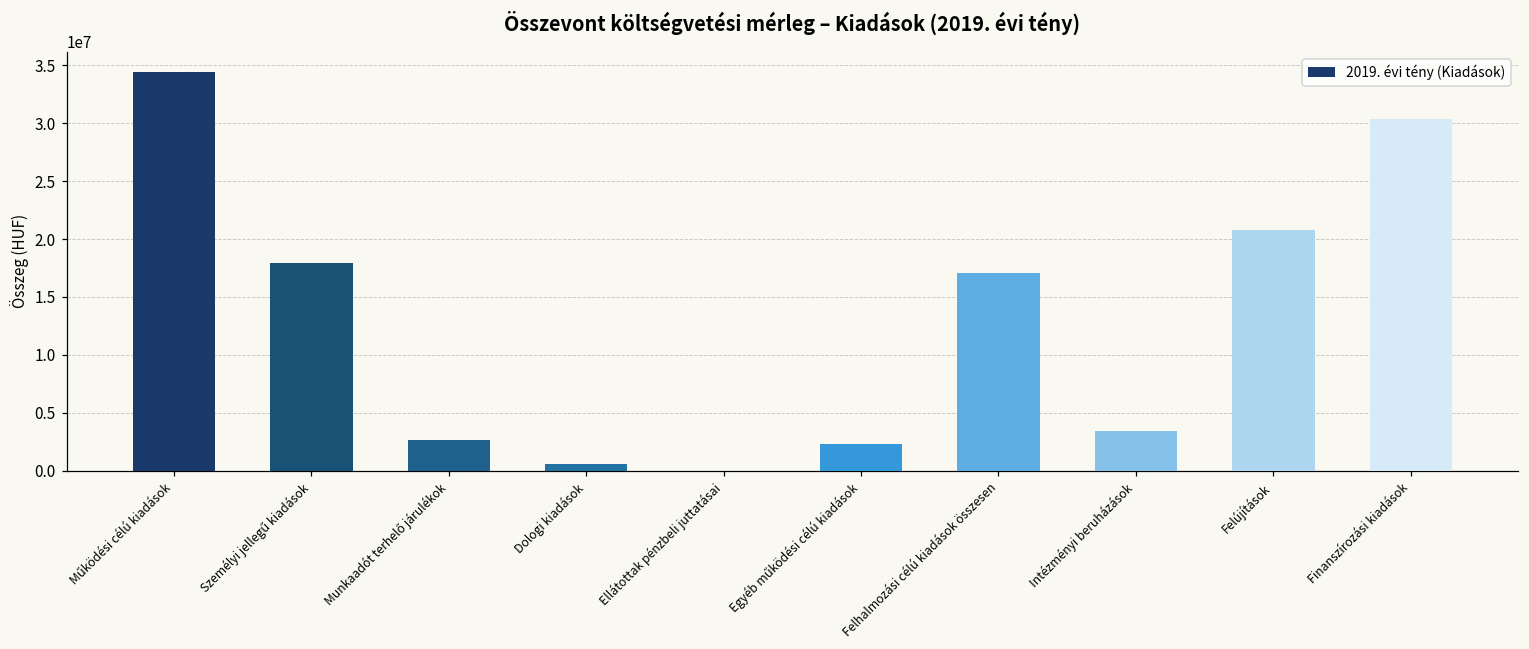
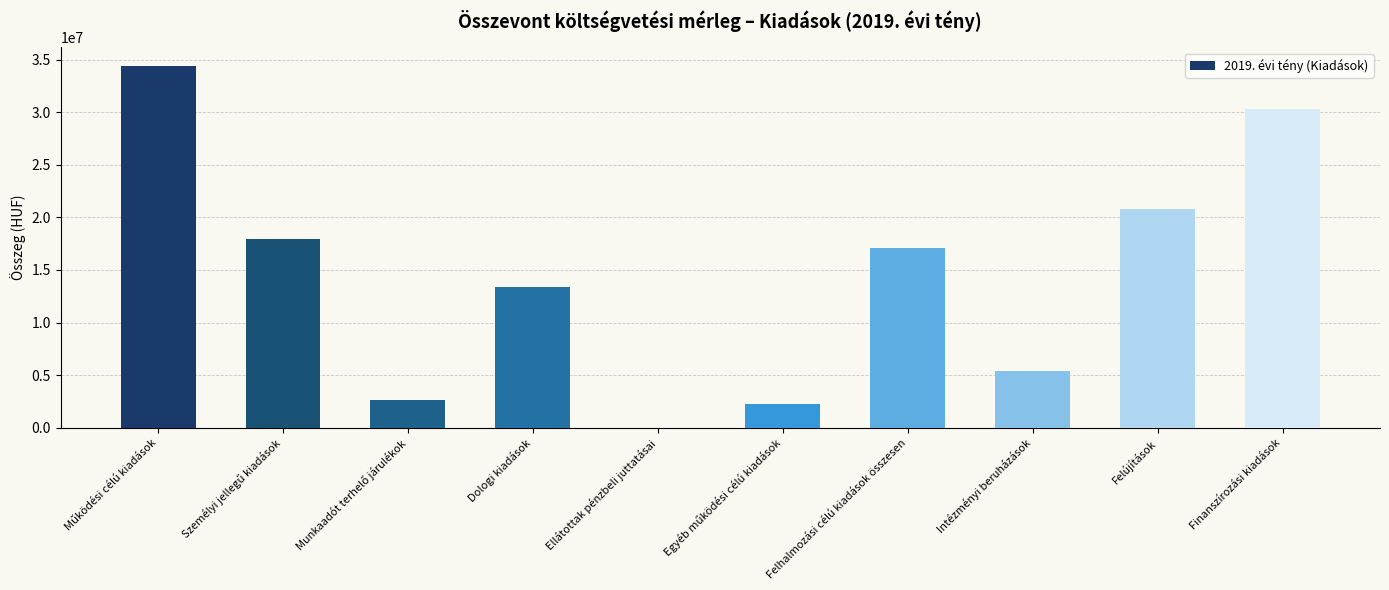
  {
    "Működési célú kiadások": 34400000,
    "Személyi jellegű kiadások": 17900000,
    "Munkaadót terhelő járulékok": 2700000,
-   "Dologi kiadások": 600000,
+   "Dologi kiadások": 13300000,
    "Ellátottak pénzbeli juttatásai": 0,
    "Egyéb működési célú kiadások": 2300000,
    "Felhalmozási célú kiadások összesen": 17100000,
-   "Intézményi beruházások": 3400000,
+   "Intézményi beruházások": 5400000,
    "Felújítások": 20800000,
    "Finanszírozási kiadások": 30300000
  }
